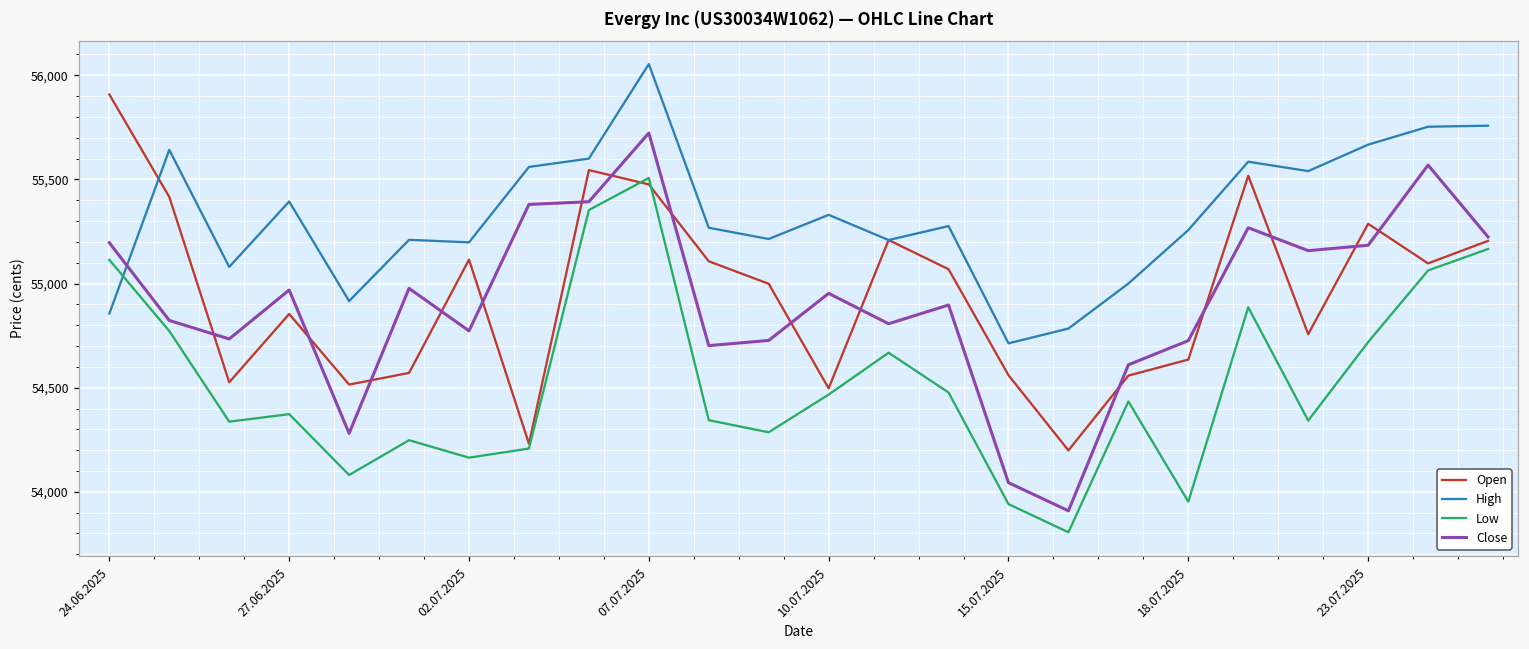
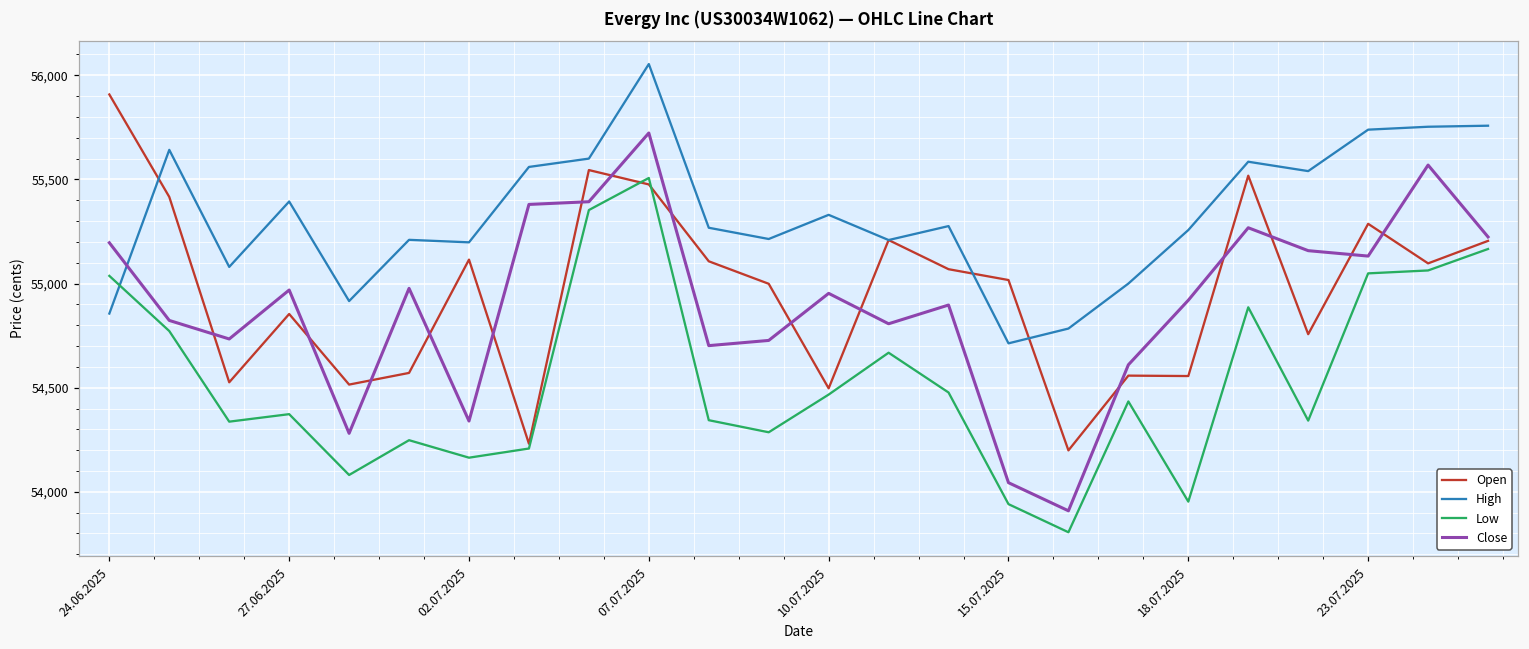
  {
    "Open": {
      "24.06.2025": "55,910",
      "27.06.2025": "54,850",
      "02.07.2025": "55,120",
      "07.07.2025": "55,480",
      "10.07.2025": "54,500",
-     "15.07.2025": "54,560",
-     "18.07.2025": "54,640",
+     "15.07.2025": "55,020",
+     "18.07.2025": "54,560",
      "23.07.2025": "55,290"
    },
    "High": {
      "24.06.2025": "54,860",
      "27.06.2025": "55,390",
      "02.07.2025": "55,200",
      "07.07.2025": "56,050",
      "10.07.2025": "55,330",
      "15.07.2025": "54,710",
      "18.07.2025": "55,260",
-     "23.07.2025": "55,670"
+     "23.07.2025": "55,740"
    },
    "Low": {
-     "24.06.2025": "55,110",
+     "24.06.2025": "55,040",
      "27.06.2025": "54,370",
      "02.07.2025": "54,160",
      "07.07.2025": "55,510",
      "10.07.2025": "54,470",
      "15.07.2025": "53,940",
      "18.07.2025": "53,950",
-     "23.07.2025": "54,720"
+     "23.07.2025": "55,050"
    },
    "Close": {
      "24.06.2025": "55,200",
      "27.06.2025": "54,970",
-     "02.07.2025": "54,770",
+     "02.07.2025": "54,340",
      "07.07.2025": "55,720",
      "10.07.2025": "54,950",
      "15.07.2025": "54,040",
-     "18.07.2025": "54,730",
-     "23.07.2025": "55,180"
+     "18.07.2025": "54,920",
+     "23.07.2025": "55,130"
    }
  }
